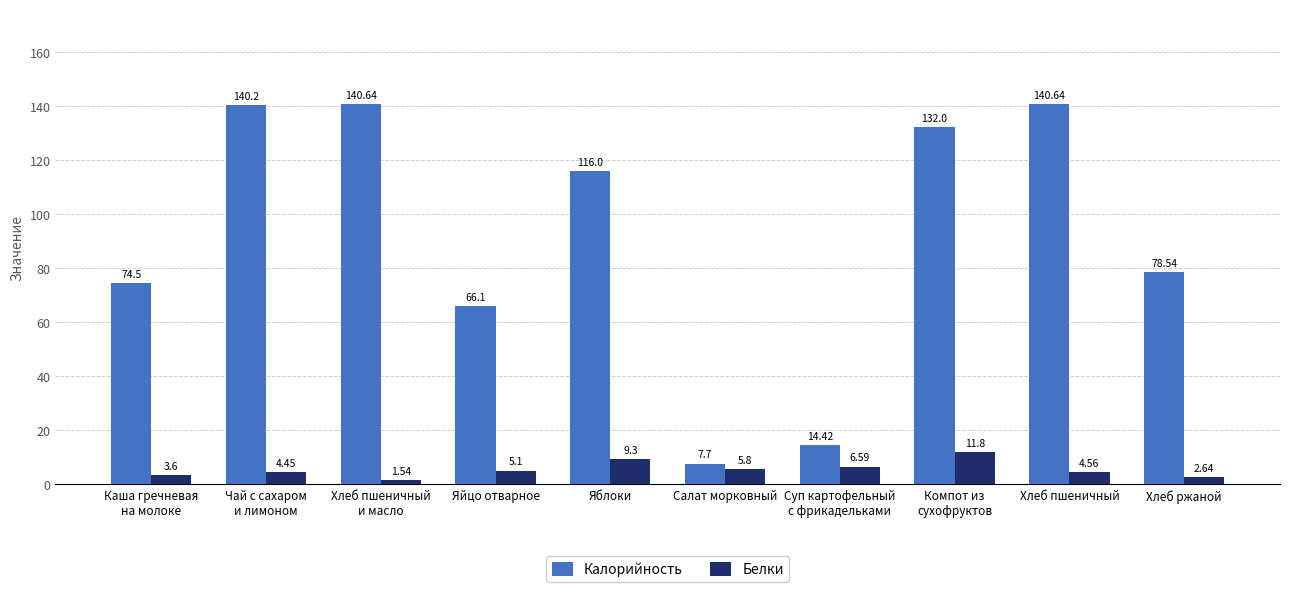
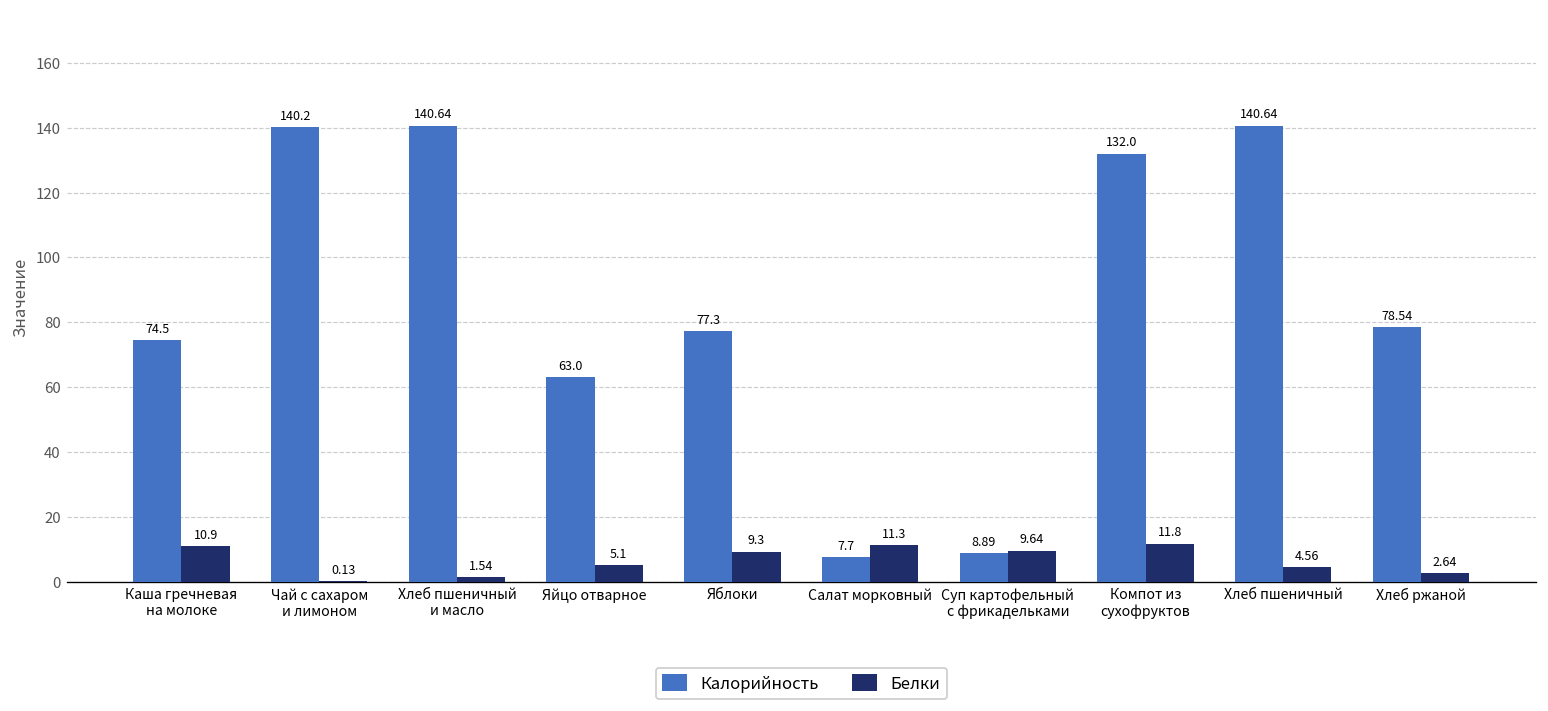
  {
    "Калорийность": {
      "Каша гречневая на молоке": 74.5,
      "Чай с сахаром и лимоном": 140.2,
      "Хлеб пшеничный и масло": 140.64,
-     "Яйцо отварное": 66.1,
-     "Яблоки": 116.0,
+     "Яйцо отварное": 63.0,
+     "Яблоки": 77.3,
      "Салат морковный": 7.7,
-     "Суп картофельный с фрикадельками": 14.42,
+     "Суп картофельный с фрикадельками": 8.89,
      "Компот из сухофруктов": 132.0,
      "Хлеб пшеничный": 140.64,
      "Хлеб ржаной": 78.54
    },
    "Белки": {
-     "Каша гречневая на молоке": 3.6,
-     "Чай с сахаром и лимоном": 4.45,
+     "Каша гречневая на молоке": 10.9,
+     "Чай с сахаром и лимоном": 0.13,
      "Хлеб пшеничный и масло": 1.54,
      "Яйцо отварное": 5.1,
      "Яблоки": 9.3,
-     "Салат морковный": 5.8,
-     "Суп картофельный с фрикадельками": 6.59,
+     "Салат морковный": 11.3,
+     "Суп картофельный с фрикадельками": 9.64,
      "Компот из сухофруктов": 11.8,
      "Хлеб пшеничный": 4.56,
      "Хлеб ржаной": 2.64
    }
  }
